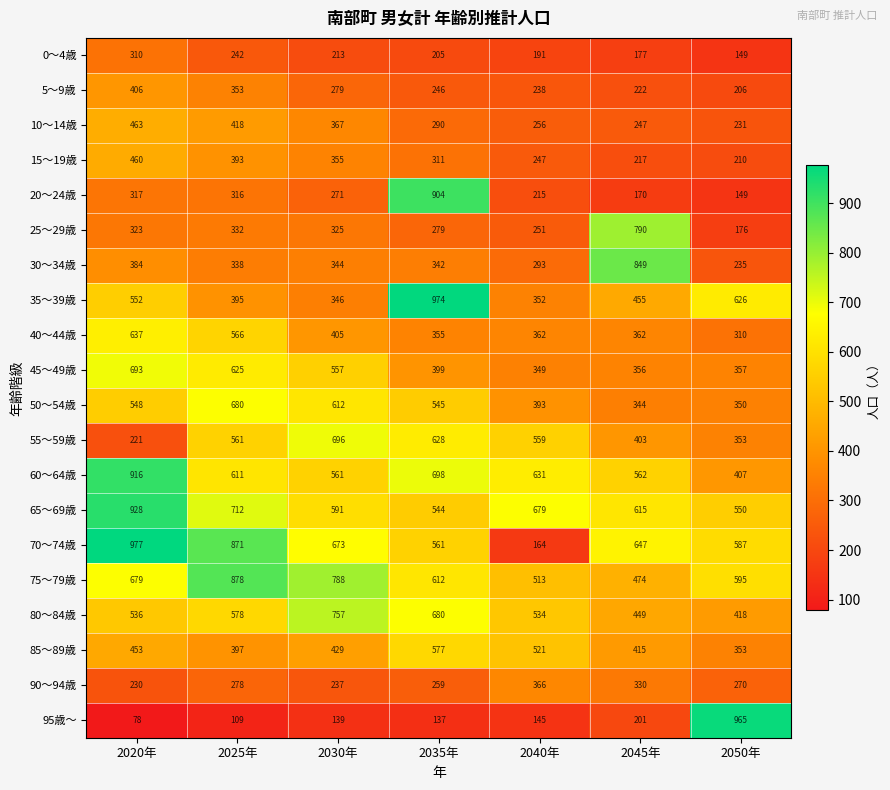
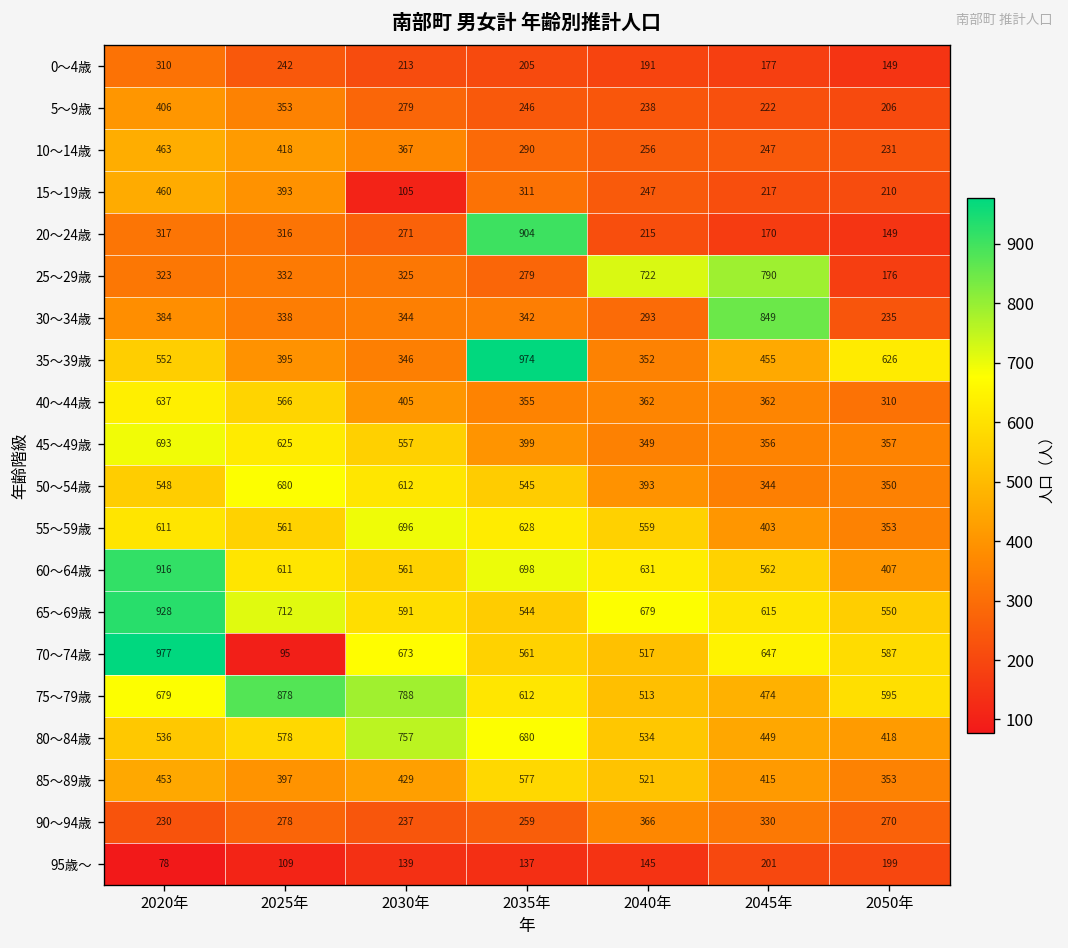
  {
    "0～4歳": {
      "2020年": 310,
      "2025年": 242,
      "2030年": 213,
      "2035年": 205,
      "2040年": 191,
      "2045年": 177,
      "2050年": 149
    },
    "5～9歳": {
      "2020年": 406,
      "2025年": 353,
      "2030年": 279,
      "2035年": 246,
      "2040年": 238,
      "2045年": 222,
      "2050年": 206
    },
    "10～14歳": {
      "2020年": 463,
      "2025年": 418,
      "2030年": 367,
      "2035年": 290,
      "2040年": 256,
      "2045年": 247,
      "2050年": 231
    },
    "15～19歳": {
      "2020年": 460,
      "2025年": 393,
-     "2030年": 355,
+     "2030年": 105,
      "2035年": 311,
      "2040年": 247,
      "2045年": 217,
      "2050年": 210
    },
    "20～24歳": {
      "2020年": 317,
      "2025年": 316,
      "2030年": 271,
      "2035年": 904,
      "2040年": 215,
      "2045年": 170,
      "2050年": 149
    },
    "25～29歳": {
      "2020年": 323,
      "2025年": 332,
      "2030年": 325,
      "2035年": 279,
-     "2040年": 251,
+     "2040年": 722,
      "2045年": 790,
      "2050年": 176
    },
    "30～34歳": {
      "2020年": 384,
      "2025年": 338,
      "2030年": 344,
      "2035年": 342,
      "2040年": 293,
      "2045年": 849,
      "2050年": 235
    },
    "35～39歳": {
      "2020年": 552,
      "2025年": 395,
      "2030年": 346,
      "2035年": 974,
      "2040年": 352,
      "2045年": 455,
      "2050年": 626
    },
    "40～44歳": {
      "2020年": 637,
      "2025年": 566,
      "2030年": 405,
      "2035年": 355,
      "2040年": 362,
      "2045年": 362,
      "2050年": 310
    },
    "45～49歳": {
      "2020年": 693,
      "2025年": 625,
      "2030年": 557,
      "2035年": 399,
      "2040年": 349,
      "2045年": 356,
      "2050年": 357
    },
    "50～54歳": {
      "2020年": 548,
      "2025年": 680,
      "2030年": 612,
      "2035年": 545,
      "2040年": 393,
      "2045年": 344,
      "2050年": 350
    },
    "55～59歳": {
-     "2020年": 221,
+     "2020年": 611,
      "2025年": 561,
      "2030年": 696,
      "2035年": 628,
      "2040年": 559,
      "2045年": 403,
      "2050年": 353
    },
    "60～64歳": {
      "2020年": 916,
      "2025年": 611,
      "2030年": 561,
      "2035年": 698,
      "2040年": 631,
      "2045年": 562,
      "2050年": 407
    },
    "65～69歳": {
      "2020年": 928,
      "2025年": 712,
      "2030年": 591,
      "2035年": 544,
      "2040年": 679,
      "2045年": 615,
      "2050年": 550
    },
    "70～74歳": {
      "2020年": 977,
-     "2025年": 871,
+     "2025年": 95,
      "2030年": 673,
      "2035年": 561,
-     "2040年": 164,
+     "2040年": 517,
      "2045年": 647,
      "2050年": 587
    },
    "75～79歳": {
      "2020年": 679,
      "2025年": 878,
      "2030年": 788,
      "2035年": 612,
      "2040年": 513,
      "2045年": 474,
      "2050年": 595
    },
    "80～84歳": {
      "2020年": 536,
      "2025年": 578,
      "2030年": 757,
      "2035年": 680,
      "2040年": 534,
      "2045年": 449,
      "2050年": 418
    },
    "85～89歳": {
      "2020年": 453,
      "2025年": 397,
      "2030年": 429,
      "2035年": 577,
      "2040年": 521,
      "2045年": 415,
      "2050年": 353
    },
    "90～94歳": {
      "2020年": 230,
      "2025年": 278,
      "2030年": 237,
      "2035年": 259,
      "2040年": 366,
      "2045年": 330,
      "2050年": 270
    },
    "95歳～": {
      "2020年": 78,
      "2025年": 109,
      "2030年": 139,
      "2035年": 137,
      "2040年": 145,
      "2045年": 201,
-     "2050年": 965
+     "2050年": 199
    }
  }
